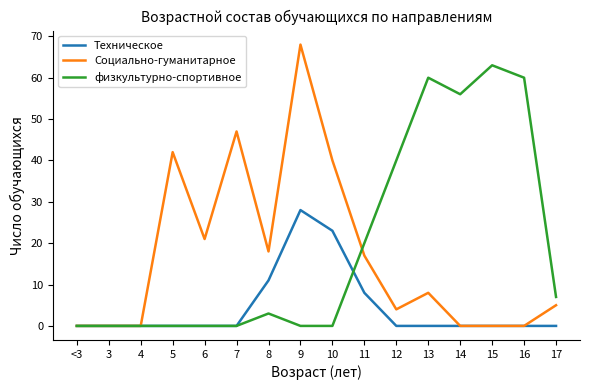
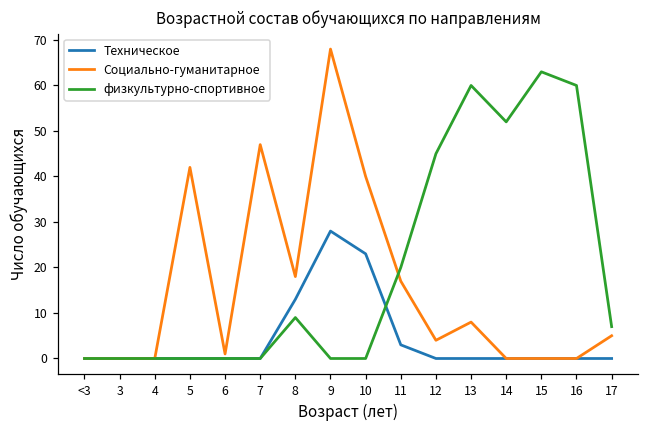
  {
    "Техническое": {
-     "8": 11,
+     "8": 13,
      "9": 28,
      "10": 23,
-     "11": 8,
+     "11": 3,
      "12": 0,
      "13": 0,
      "17": 0
    },
    "Социально-гуманитарное": {
      "5": 42,
-     "6": 21,
+     "6": 1,
      "7": 47,
      "8": 18,
      "9": 68,
      "10": 40,
      "11": 17,
      "12": 4,
      "13": 8,
      "17": 5
    },
    "физкультурно-спортивное": {
-     "8": 3,
+     "8": 9,
      "9": 0,
      "10": 0,
      "11": 20,
-     "12": 40,
+     "12": 45,
      "13": 60,
-     "14": 56,
+     "14": 52,
      "15": 63,
      "16": 60,
      "17": 7
    }
  }
